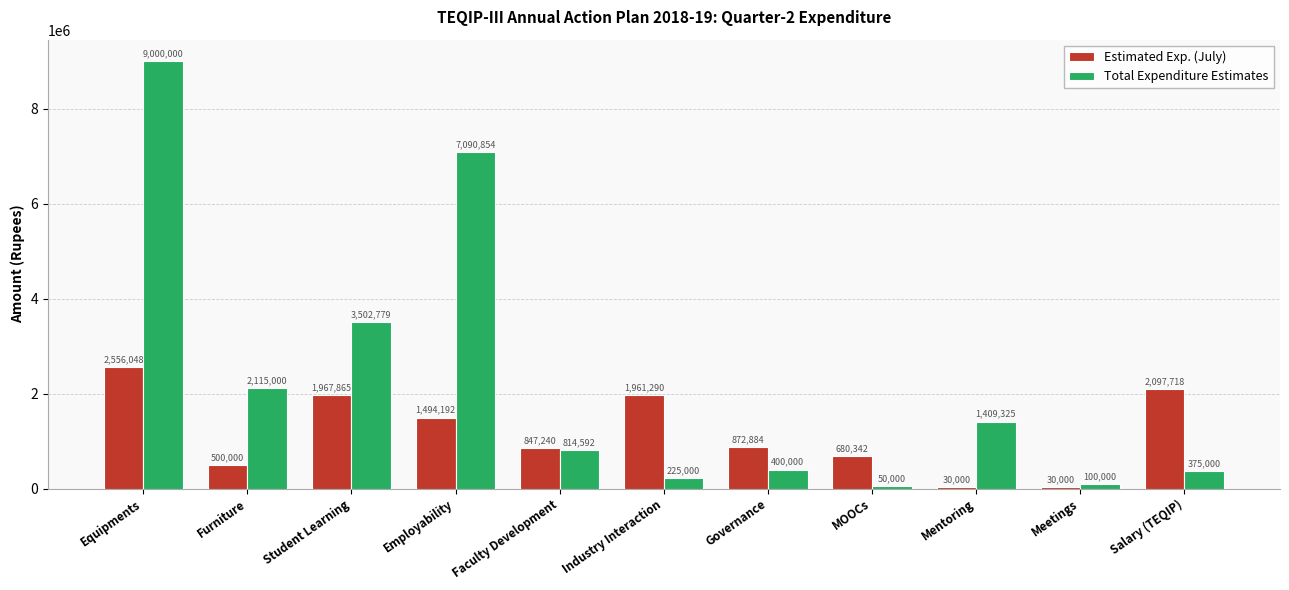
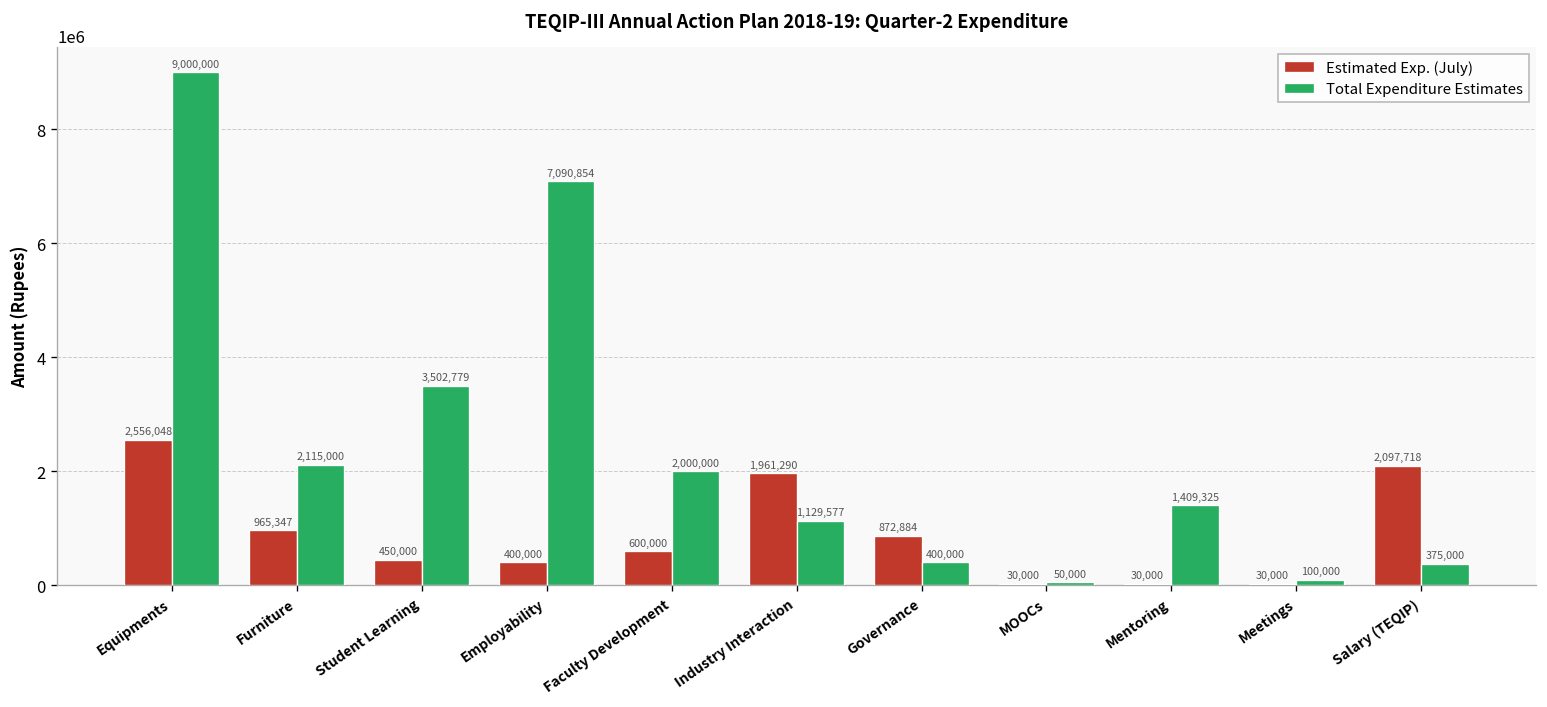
  {
    "Estimated Exp. (July)": {
      "Equipments": "2,556,048",
-     "Furniture": "500,000",
-     "Student Learning": "1,967,865",
-     "Employability": "1,494,192",
-     "Faculty Development": "847,240",
+     "Furniture": "965,347",
+     "Student Learning": "450,000",
+     "Employability": "400,000",
+     "Faculty Development": "600,000",
      "Industry Interaction": "1,961,290",
      "Governance": "872,884",
-     "MOOCs": "680,342",
+     "MOOCs": "30,000",
      "Mentoring": "30,000",
      "Meetings": "30,000",
      "Salary (TEQIP)": "2,097,718"
    },
    "Total Expenditure Estimates": {
      "Equipments": "9,000,000",
      "Furniture": "2,115,000",
      "Student Learning": "3,502,779",
      "Employability": "7,090,854",
-     "Faculty Development": "814,592",
-     "Industry Interaction": "225,000",
+     "Faculty Development": "2,000,000",
+     "Industry Interaction": "1,129,577",
      "Governance": "400,000",
      "MOOCs": "50,000",
      "Mentoring": "1,409,325",
      "Meetings": "100,000",
      "Salary (TEQIP)": "375,000"
    }
  }
